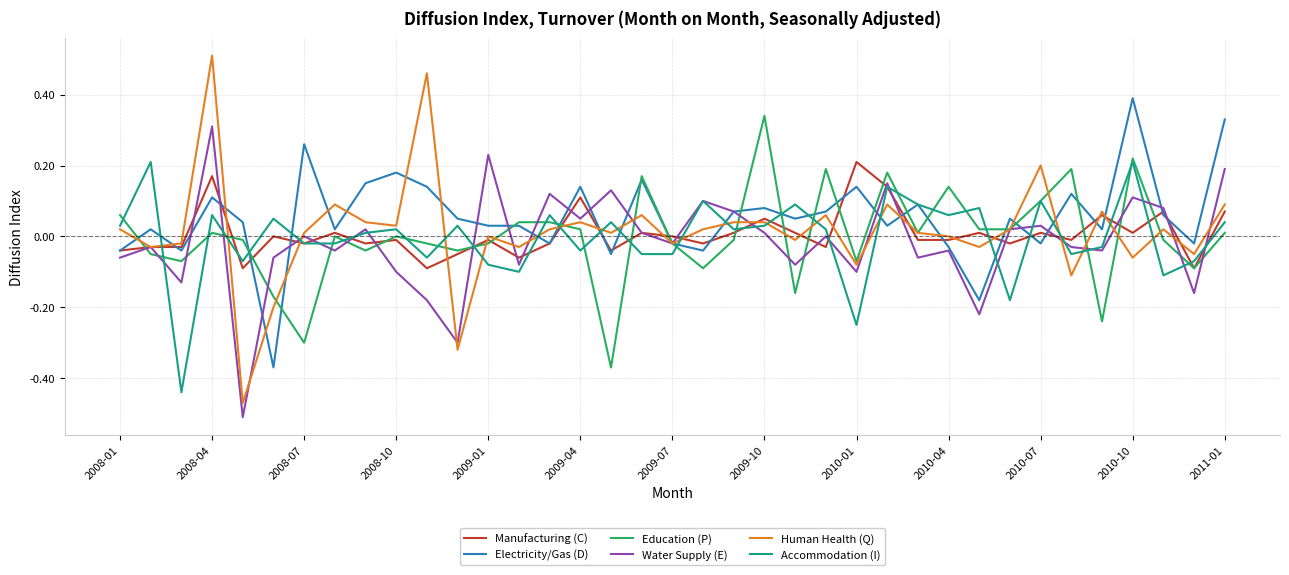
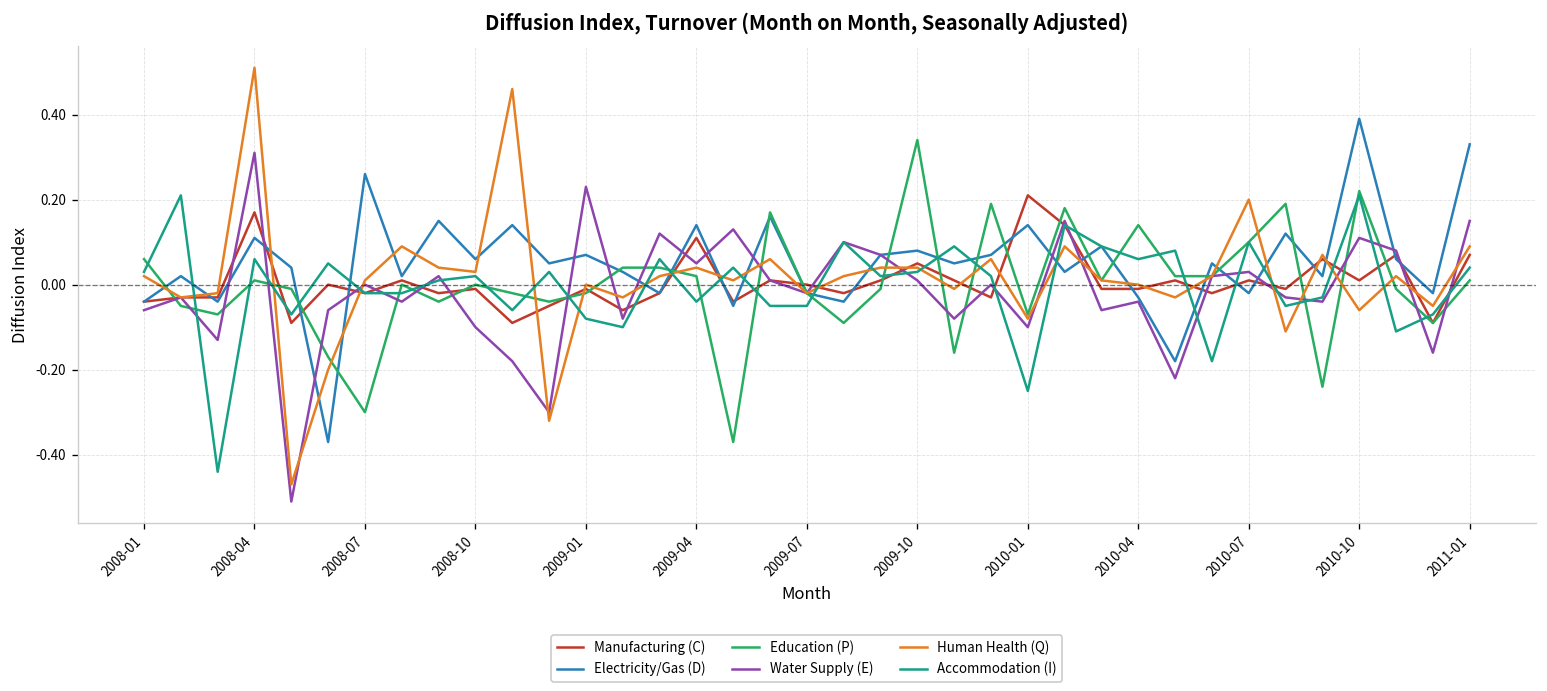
  {
    "Manufacturing (C)": {
      "2008-04": 0.17,
      "2008-10": -0.01,
      "2009-01": -0.01,
      "2009-04": 0.11,
      "2009-07": 0.00,
      "2009-10": 0.05,
      "2010-01": 0.21,
      "2010-04": -0.01,
      "2010-07": 0.01,
      "2010-10": 0.01,
      "2011-01": 0.07
    },
    "Electricity/Gas (D)": {
      "2008-04": 0.11,
      "2008-07": 0.26,
-     "2008-10": 0.18,
-     "2009-01": 0.03,
+     "2008-10": 0.06,
+     "2009-01": 0.07,
      "2009-04": 0.14,
      "2009-10": 0.08,
      "2010-01": 0.14,
      "2010-04": -0.03,
      "2010-07": -0.02,
      "2010-10": 0.39,
      "2011-01": 0.33
    },
    "Water Supply (E)": {
      "2008-01": -0.06,
      "2008-04": 0.31,
      "2008-07": 0.00,
      "2008-10": -0.10,
      "2009-01": 0.23,
      "2009-04": 0.05,
      "2009-10": 0.01,
      "2010-01": -0.10,
      "2010-04": -0.04,
      "2010-07": 0.03,
      "2010-10": 0.11,
-     "2011-01": 0.19
+     "2011-01": 0.15
    },
    "Human Health (Q)": {
      "2008-01": 0.02,
      "2008-04": 0.51,
      "2008-07": 0.01,
      "2008-10": 0.03,
      "2009-01": 0.00,
      "2009-04": 0.04,
      "2009-10": 0.04,
      "2010-01": -0.08,
      "2010-04": 0.00,
      "2010-07": 0.20,
      "2010-10": -0.06,
      "2011-01": 0.09
    }
  }
